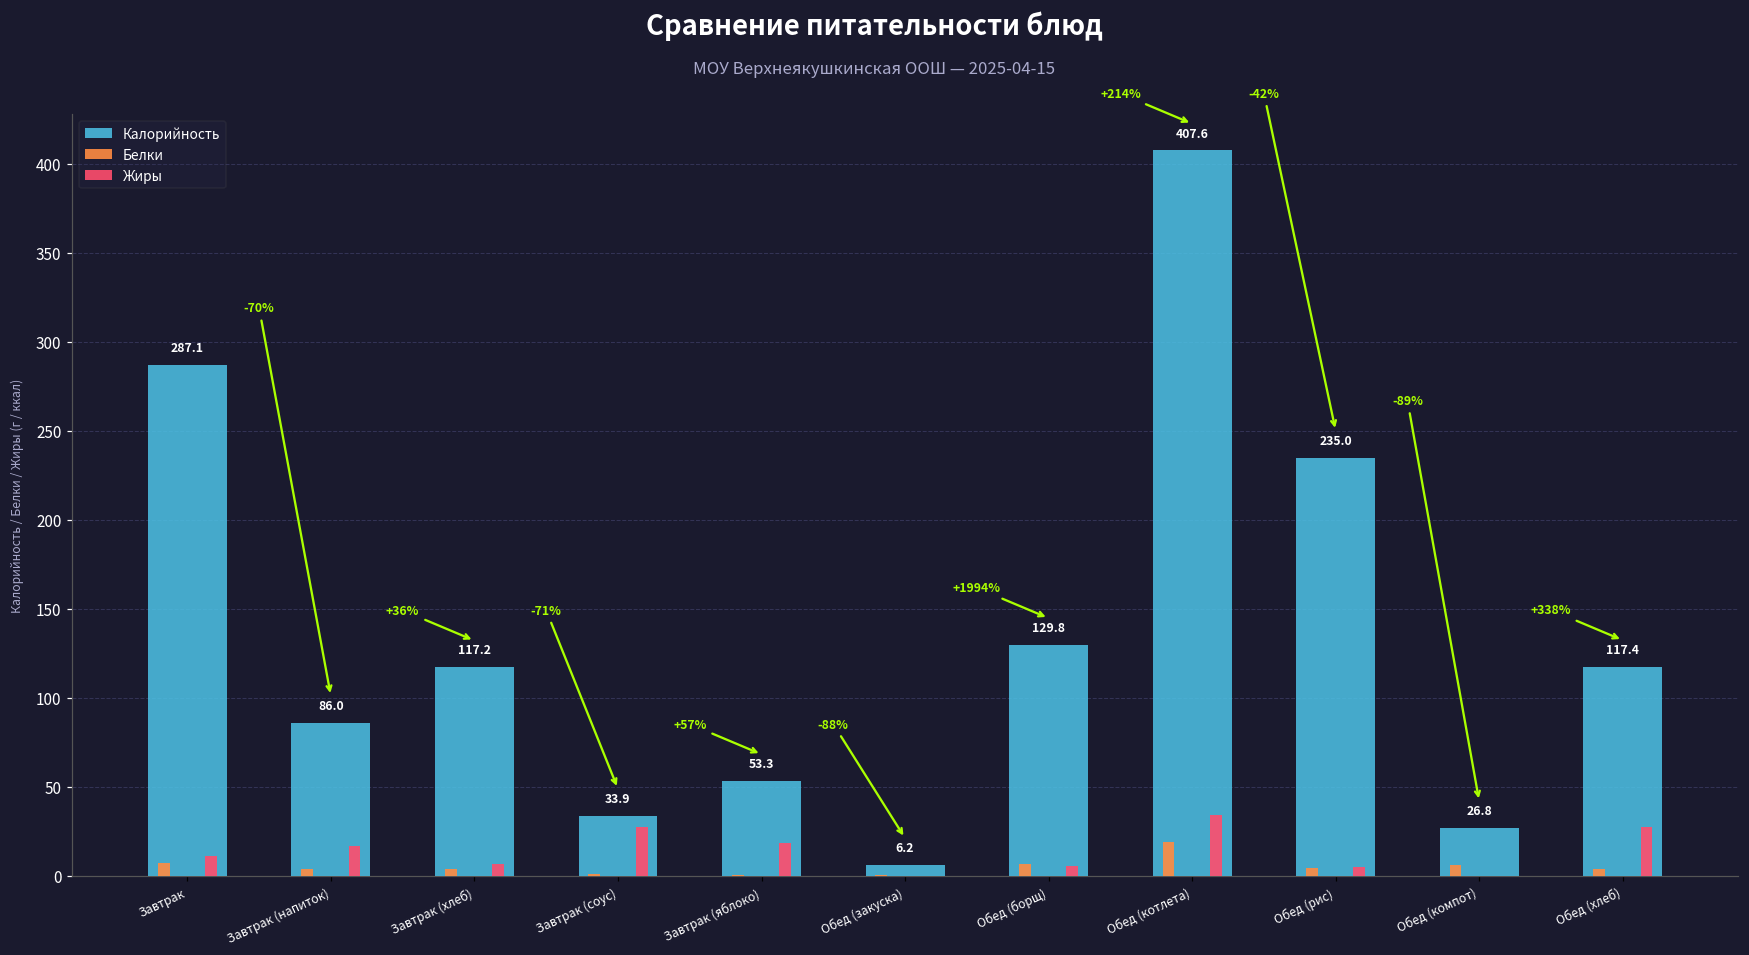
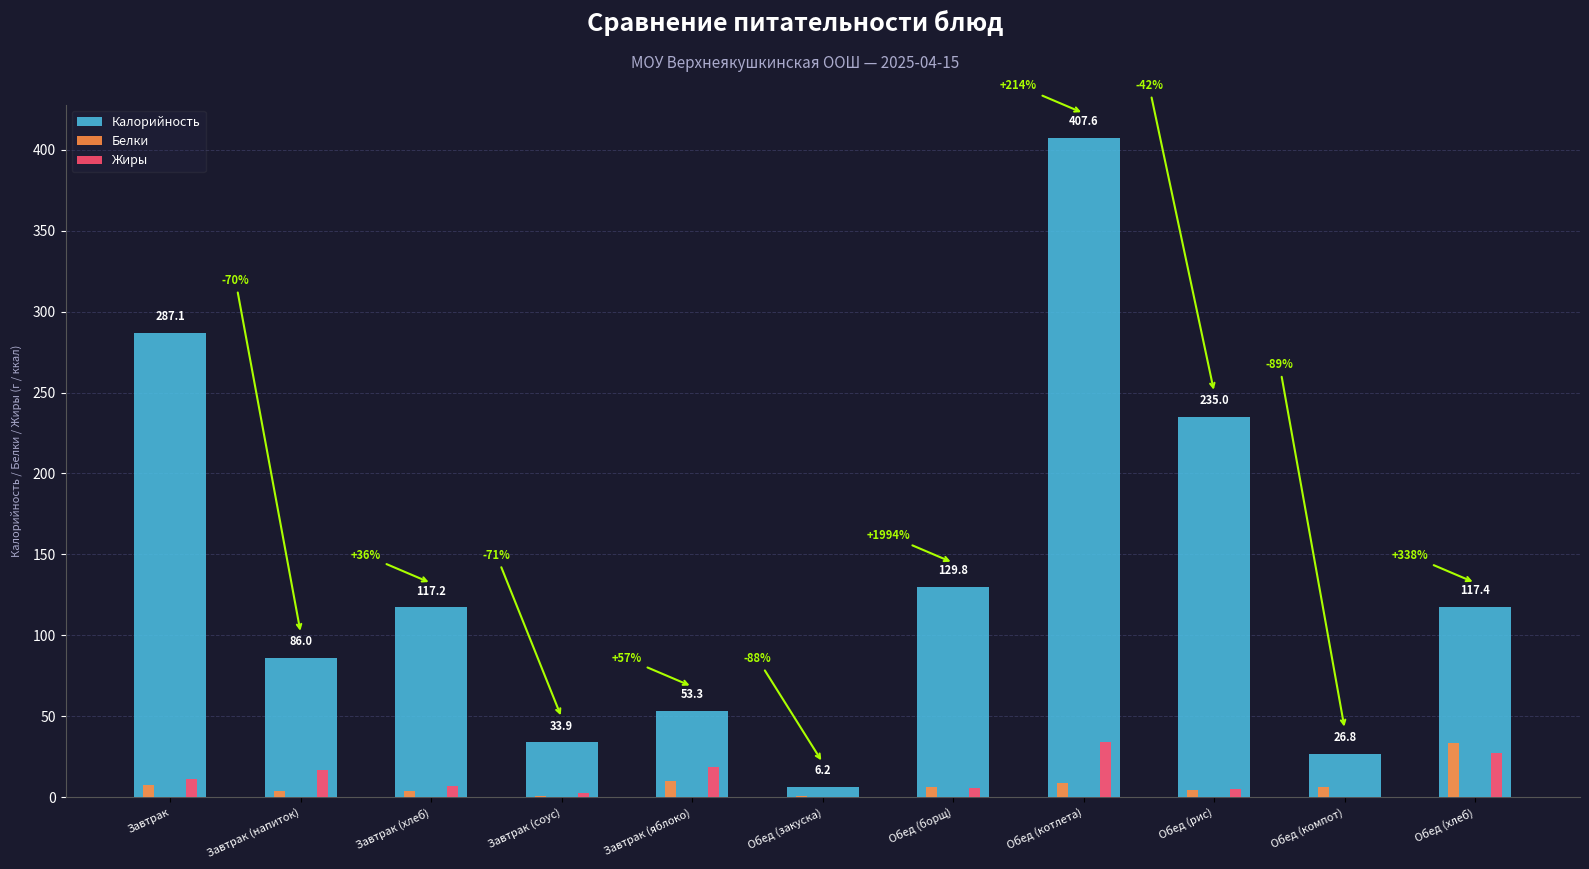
  {
    "Калорийность": {
      "Завтрак": 287.1,
      "Завтрак (напиток)": 86.0,
      "Завтрак (хлеб)": 117.2,
      "Завтрак (соус)": 33.9,
      "Завтрак (яблоко)": 53.3,
      "Обед (закуска)": 6.2,
      "Обед (борщ)": 129.8,
      "Обед (котлета)": 407.6,
      "Обед (рис)": 235.0,
      "Обед (компот)": 26.8,
      "Обед (хлеб)": 117.4
    },
    "Белки": {
-     "Завтрак (яблоко)": 1,
-     "Обед (котлета)": 19,
-     "Обед (хлеб)": 4
+     "Завтрак (яблоко)": 10,
+     "Обед (котлета)": 9,
+     "Обед (хлеб)": 33
    },
    "Жиры": {
-     "Завтрак (соус)": 28,
+     "Завтрак (соус)": 2,
      "Обед (закуска)": 0
    }
  }
